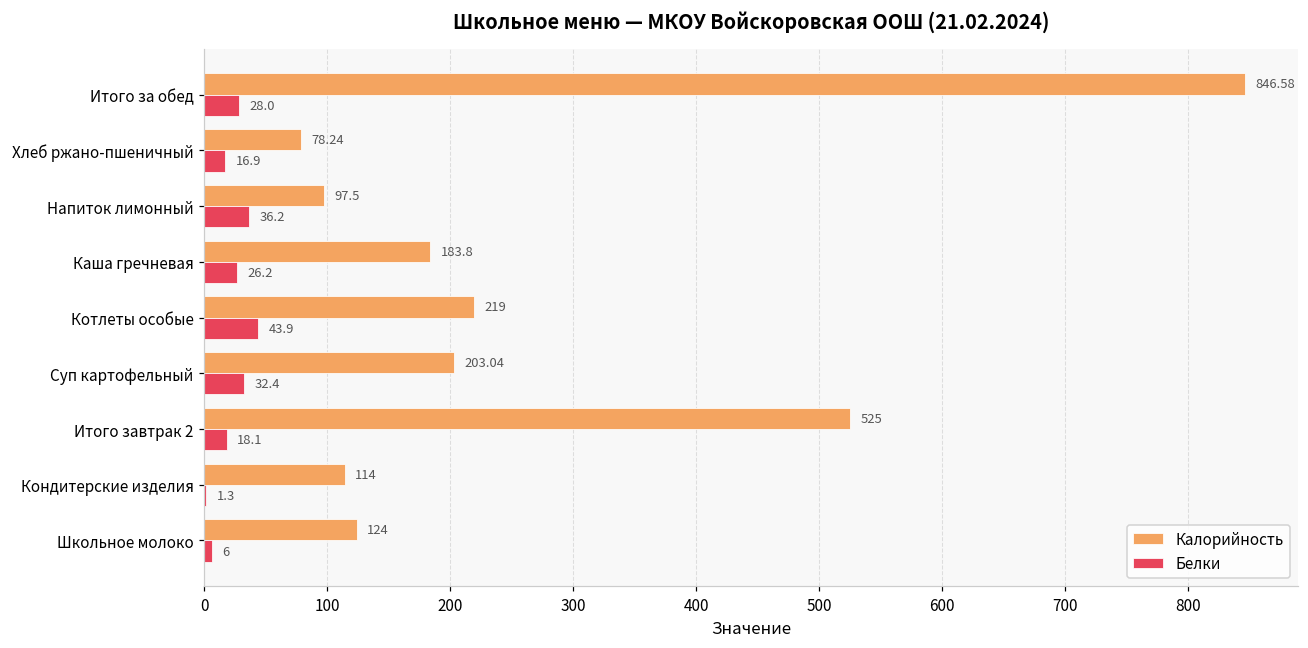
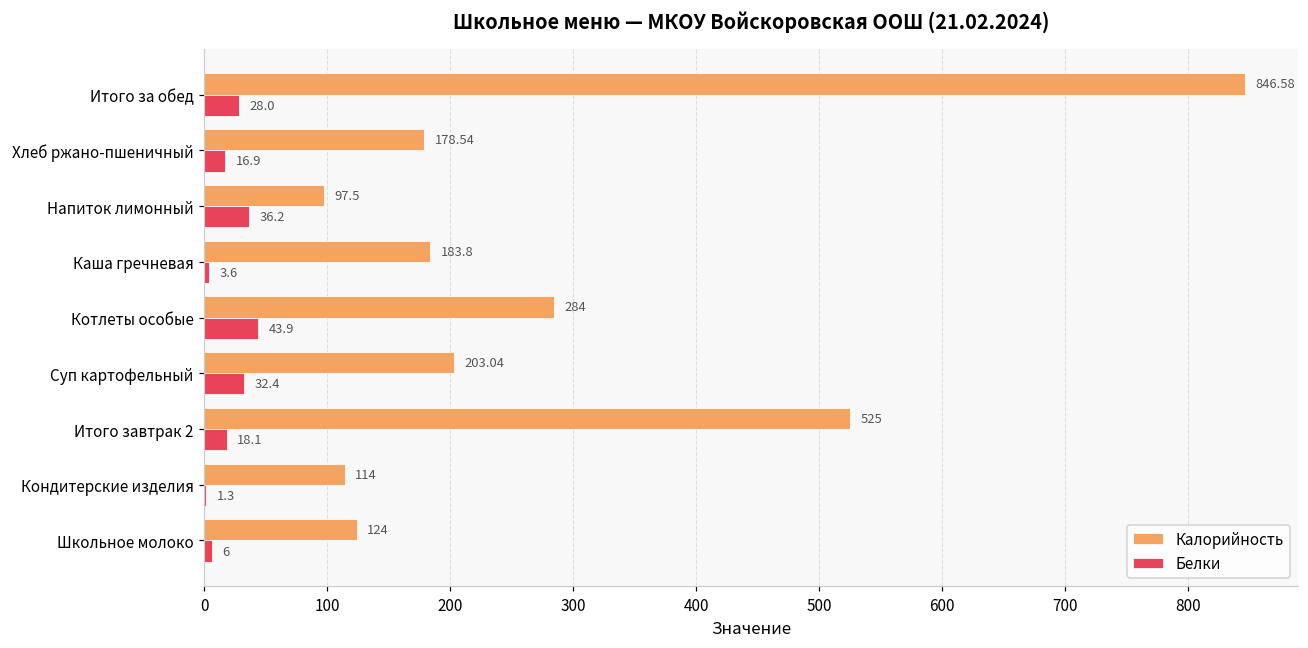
  {
    "Калорийность": {
      "Итого за обед": 846.58,
-     "Хлеб ржано-пшеничный": 78.24,
+     "Хлеб ржано-пшеничный": 178.54,
      "Напиток лимонный": 97.5,
      "Каша гречневая": 183.8,
-     "Котлеты особые": 219,
+     "Котлеты особые": 284,
      "Суп картофельный": 203.04,
      "Итого завтрак 2": 525,
      "Кондитерские изделия": 114,
      "Школьное молоко": 124
    },
    "Белки": {
      "Итого за обед": 28.0,
      "Хлеб ржано-пшеничный": 16.9,
      "Напиток лимонный": 36.2,
-     "Каша гречневая": 26.2,
+     "Каша гречневая": 3.6,
      "Котлеты особые": 43.9,
      "Суп картофельный": 32.4,
      "Итого завтрак 2": 18.1,
      "Кондитерские изделия": 1.3,
      "Школьное молоко": 6
    }
  }
